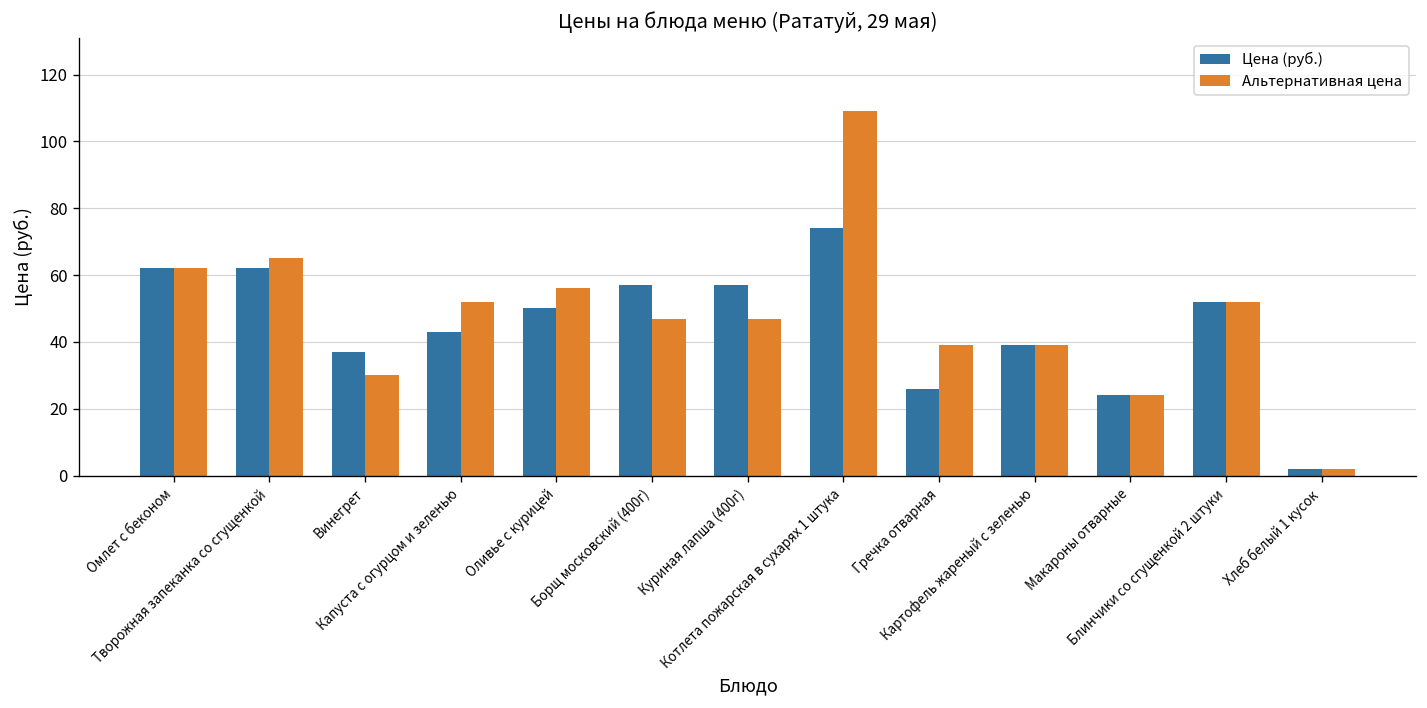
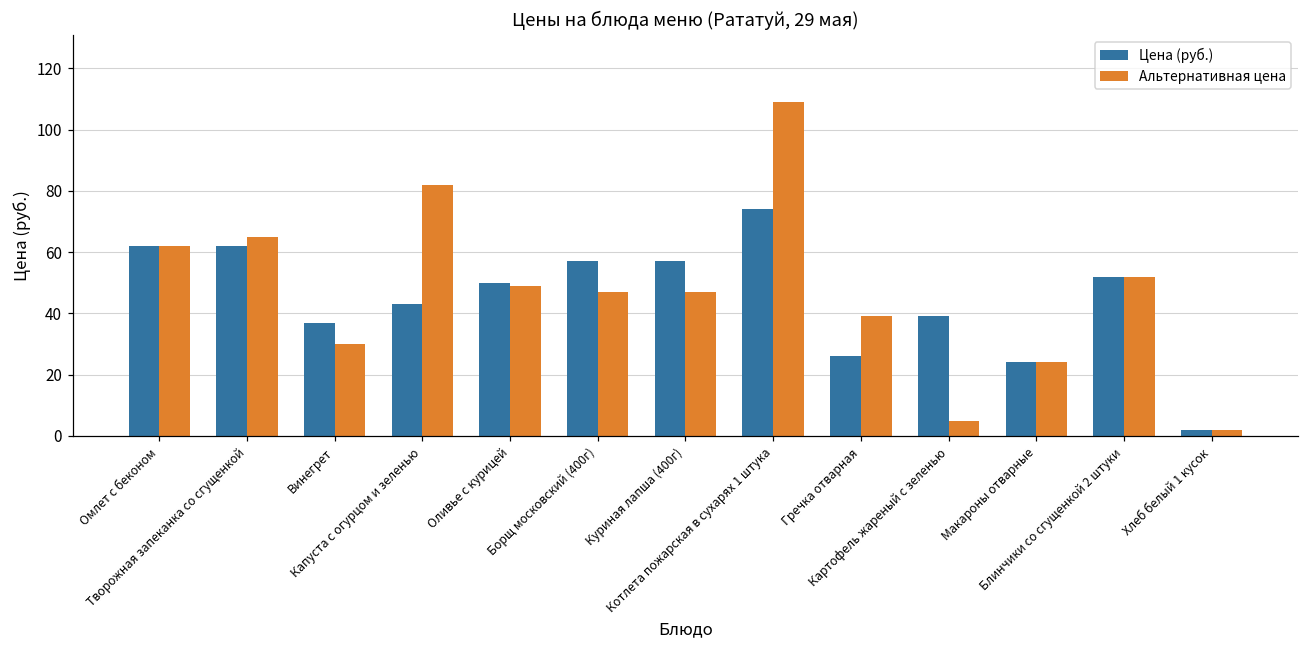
  {
    "Цена (руб.)": {
      "Омлет с беконом": 62,
      "Творожная запеканка со сгущенкой": 62,
      "Винегрет": 37,
      "Капуста с огурцом и зеленью": 43,
      "Оливье с курицей": 50,
      "Борщ московский (400г)": 57,
      "Куриная лапша (400г)": 57,
      "Котлета пожарская в сухарях 1 штука": 74,
      "Гречка отварная": 26,
      "Картофель жареный с зеленью": 39,
      "Макароны отварные": 24,
      "Блинчики со сгущенкой 2 штуки": 52,
      "Хлеб белый 1 кусок": 2
    },
    "Альтернативная цена": {
      "Омлет с беконом": 62,
      "Творожная запеканка со сгущенкой": 65,
      "Винегрет": 30,
-     "Капуста с огурцом и зеленью": 52,
-     "Оливье с курицей": 56,
+     "Капуста с огурцом и зеленью": 82,
+     "Оливье с курицей": 49,
      "Борщ московский (400г)": 47,
      "Куриная лапша (400г)": 47,
      "Котлета пожарская в сухарях 1 штука": 109,
      "Гречка отварная": 39,
-     "Картофель жареный с зеленью": 39,
+     "Картофель жареный с зеленью": 5,
      "Макароны отварные": 24,
      "Блинчики со сгущенкой 2 штуки": 52,
      "Хлеб белый 1 кусок": 2
    }
  }
